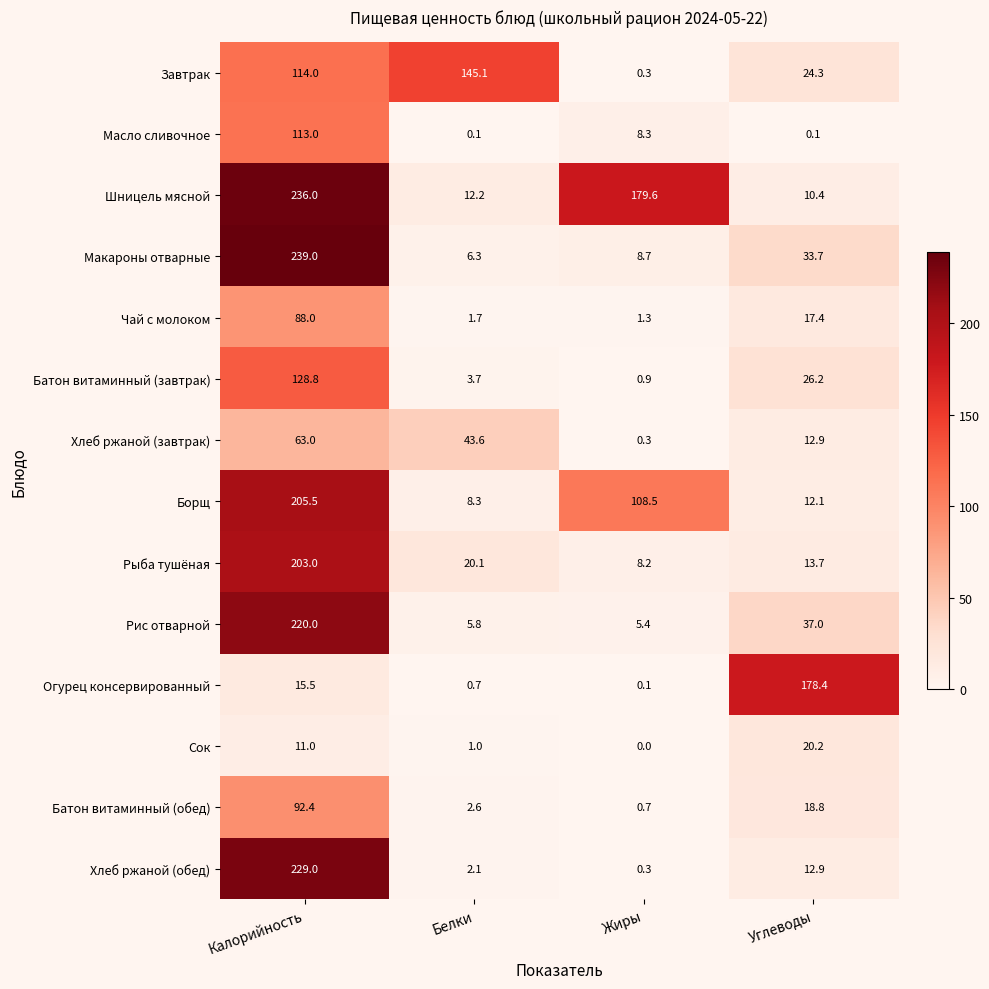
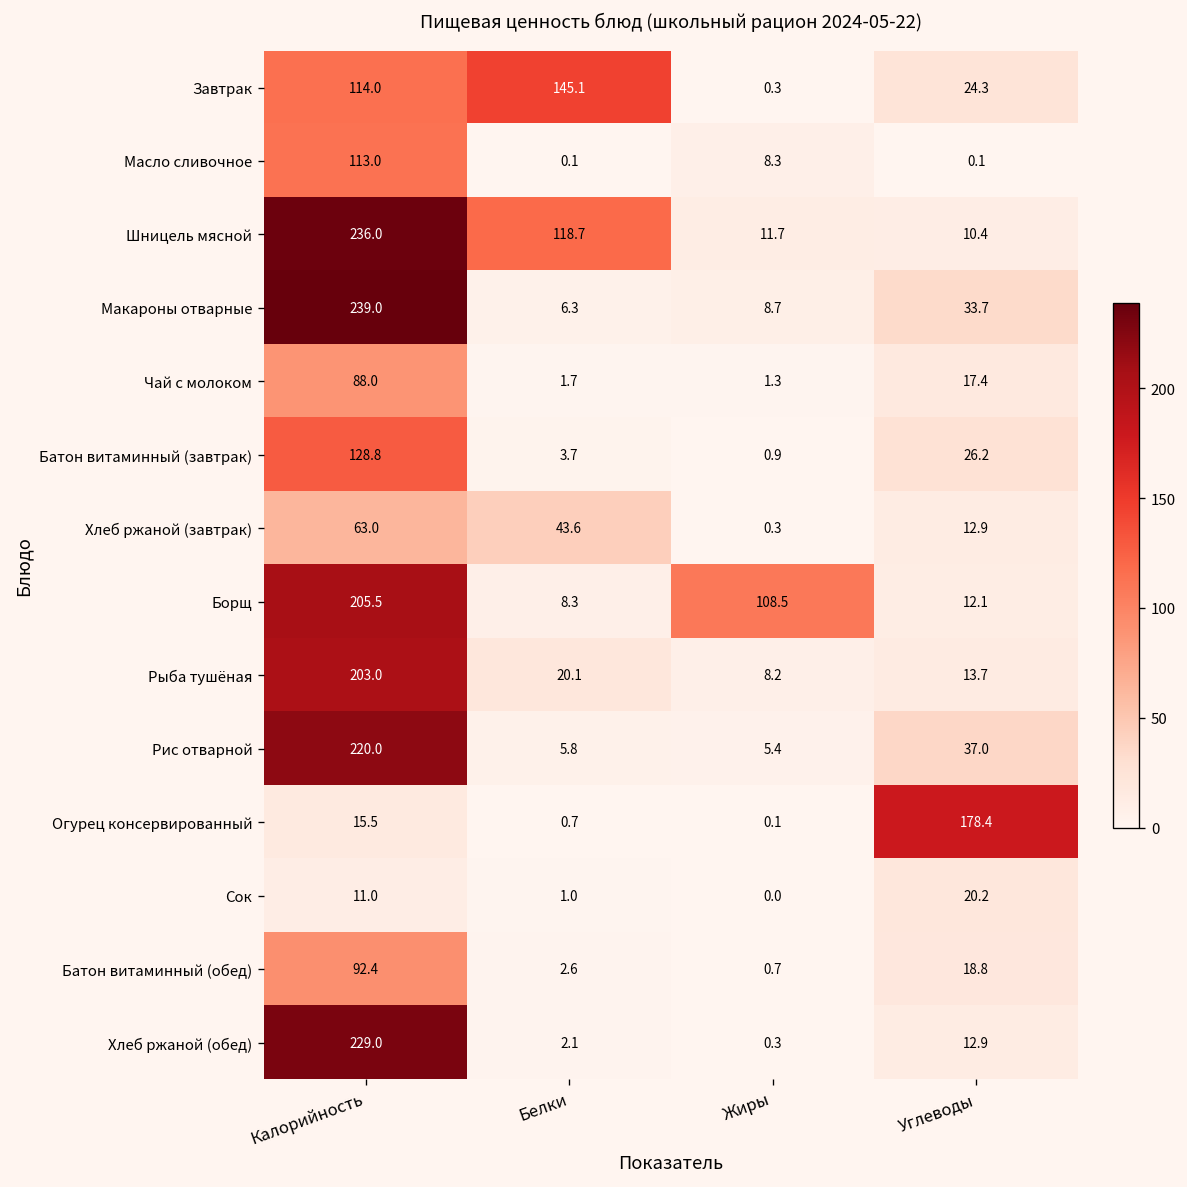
  {
    "Завтрак": {
      "Калорийность": 114.0,
      "Белки": 145.1,
      "Жиры": 0.3,
      "Углеводы": 24.3
    },
    "Масло сливочное": {
      "Калорийность": 113.0,
      "Белки": 0.1,
      "Жиры": 8.3,
      "Углеводы": 0.1
    },
    "Шницель мясной": {
      "Калорийность": 236.0,
-     "Белки": 12.2,
-     "Жиры": 179.6,
+     "Белки": 118.7,
+     "Жиры": 11.7,
      "Углеводы": 10.4
    },
    "Макароны отварные": {
      "Калорийность": 239.0,
      "Белки": 6.3,
      "Жиры": 8.7,
      "Углеводы": 33.7
    },
    "Чай с молоком": {
      "Калорийность": 88.0,
      "Белки": 1.7,
      "Жиры": 1.3,
      "Углеводы": 17.4
    },
    "Батон витаминный (завтрак)": {
      "Калорийность": 128.8,
      "Белки": 3.7,
      "Жиры": 0.9,
      "Углеводы": 26.2
    },
    "Хлеб ржаной (завтрак)": {
      "Калорийность": 63.0,
      "Белки": 43.6,
      "Жиры": 0.3,
      "Углеводы": 12.9
    },
    "Борщ": {
      "Калорийность": 205.5,
      "Белки": 8.3,
      "Жиры": 108.5,
      "Углеводы": 12.1
    },
    "Рыба тушёная": {
      "Калорийность": 203.0,
      "Белки": 20.1,
      "Жиры": 8.2,
      "Углеводы": 13.7
    },
    "Рис отварной": {
      "Калорийность": 220.0,
      "Белки": 5.8,
      "Жиры": 5.4,
      "Углеводы": 37.0
    },
    "Огурец консервированный": {
      "Калорийность": 15.5,
      "Белки": 0.7,
      "Жиры": 0.1,
      "Углеводы": 178.4
    },
    "Сок": {
      "Калорийность": 11.0,
      "Белки": 1.0,
      "Жиры": 0.0,
      "Углеводы": 20.2
    },
    "Батон витаминный (обед)": {
      "Калорийность": 92.4,
      "Белки": 2.6,
      "Жиры": 0.7,
      "Углеводы": 18.8
    },
    "Хлеб ржаной (обед)": {
      "Калорийность": 229.0,
      "Белки": 2.1,
      "Жиры": 0.3,
      "Углеводы": 12.9
    }
  }
